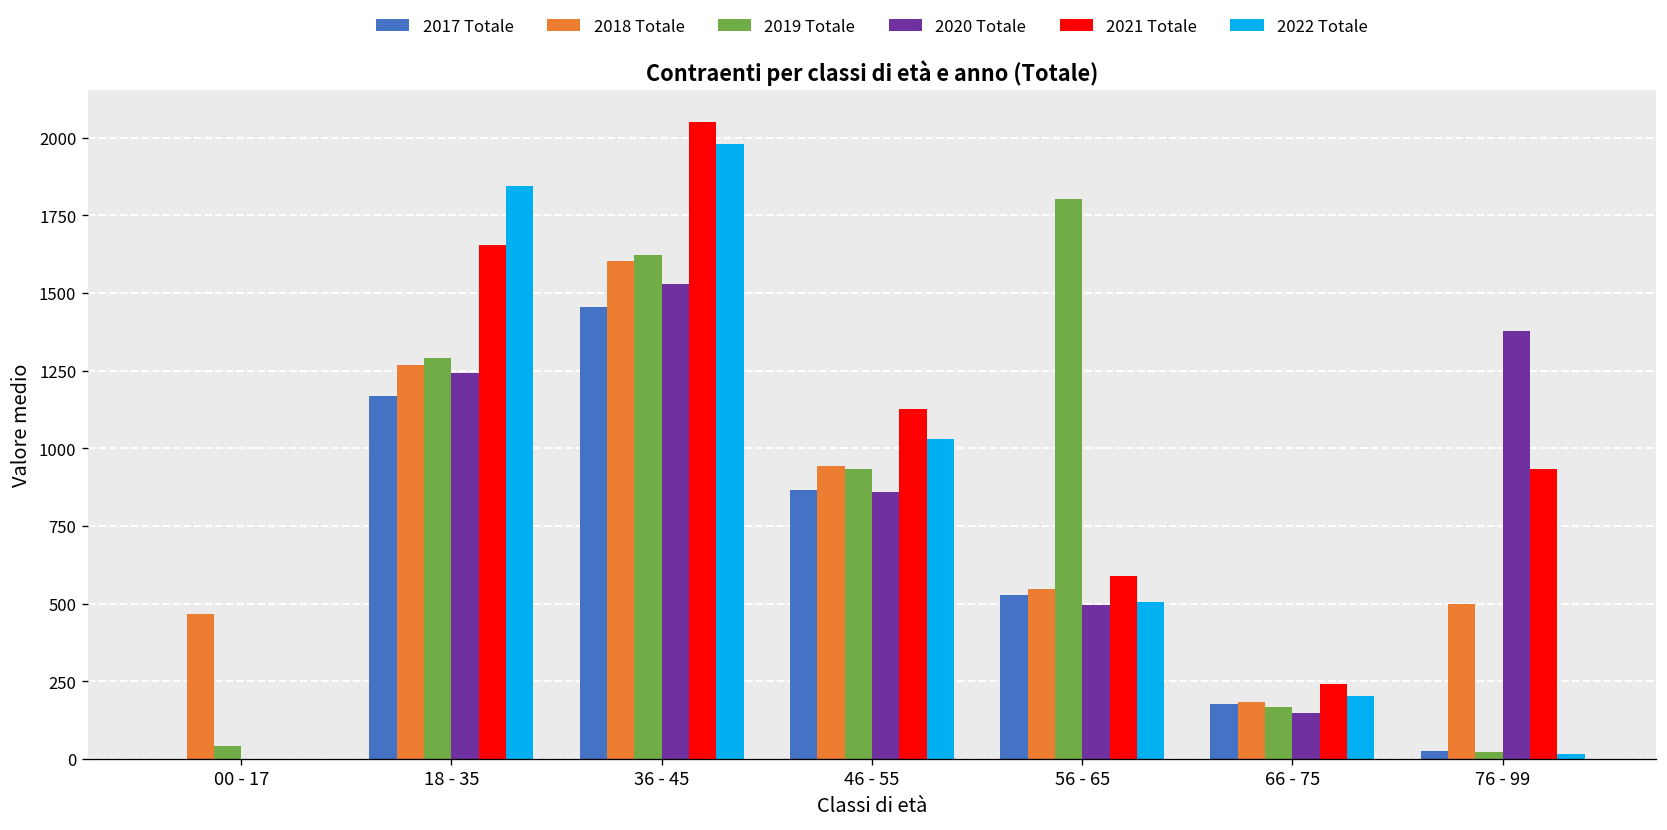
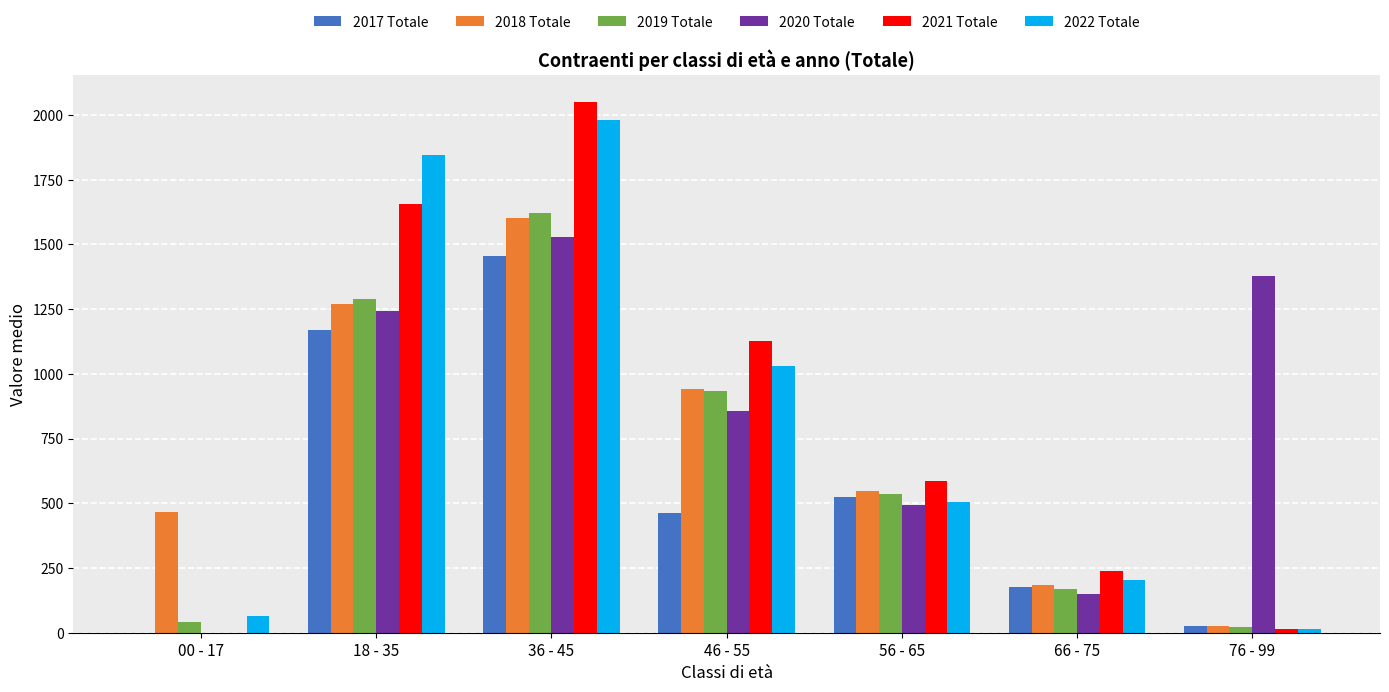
  {
    "2017 Totale": {
      "18 - 35": 1170,
      "36 - 45": 1450,
-     "46 - 55": 870,
+     "46 - 55": 460,
      "56 - 65": 530,
      "66 - 75": 180,
      "76 - 99": 30
    },
    "2018 Totale": {
      "00 - 17": 470,
      "18 - 35": 1270,
      "36 - 45": 1600,
      "46 - 55": 940,
      "56 - 65": 550,
      "66 - 75": 180,
-     "76 - 99": 500
+     "76 - 99": 20
    },
    "2019 Totale": {
      "00 - 17": 40,
      "18 - 35": 1290,
      "36 - 45": 1620,
      "46 - 55": 930,
-     "56 - 65": 1800,
+     "56 - 65": 540,
      "66 - 75": 170,
      "76 - 99": 20
    },
    "2020 Totale": {
      "18 - 35": 1240,
      "36 - 45": 1530,
      "46 - 55": 860,
      "56 - 65": 490,
      "66 - 75": 150,
      "76 - 99": 1380
    },
    "2021 Totale": {
      "18 - 35": 1650,
      "36 - 45": 2050,
      "46 - 55": 1130,
      "56 - 65": 590,
      "66 - 75": 240,
-     "76 - 99": 930
+     "76 - 99": 20
    },
    "2022 Totale": {
-     "00 - 17": 0,
+     "00 - 17": 60,
      "18 - 35": 1850,
      "36 - 45": 1980,
      "46 - 55": 1030,
      "56 - 65": 500,
      "66 - 75": 200,
      "76 - 99": 10
    }
  }
